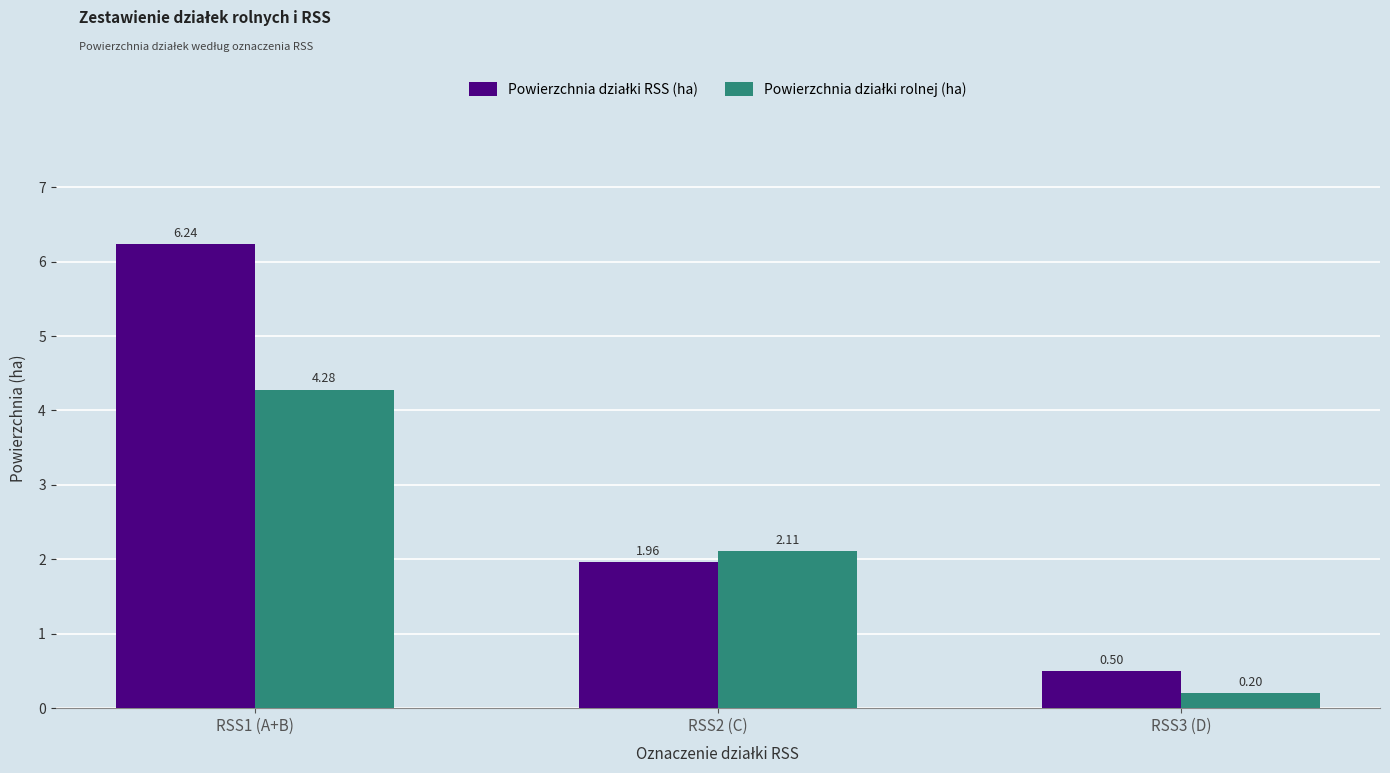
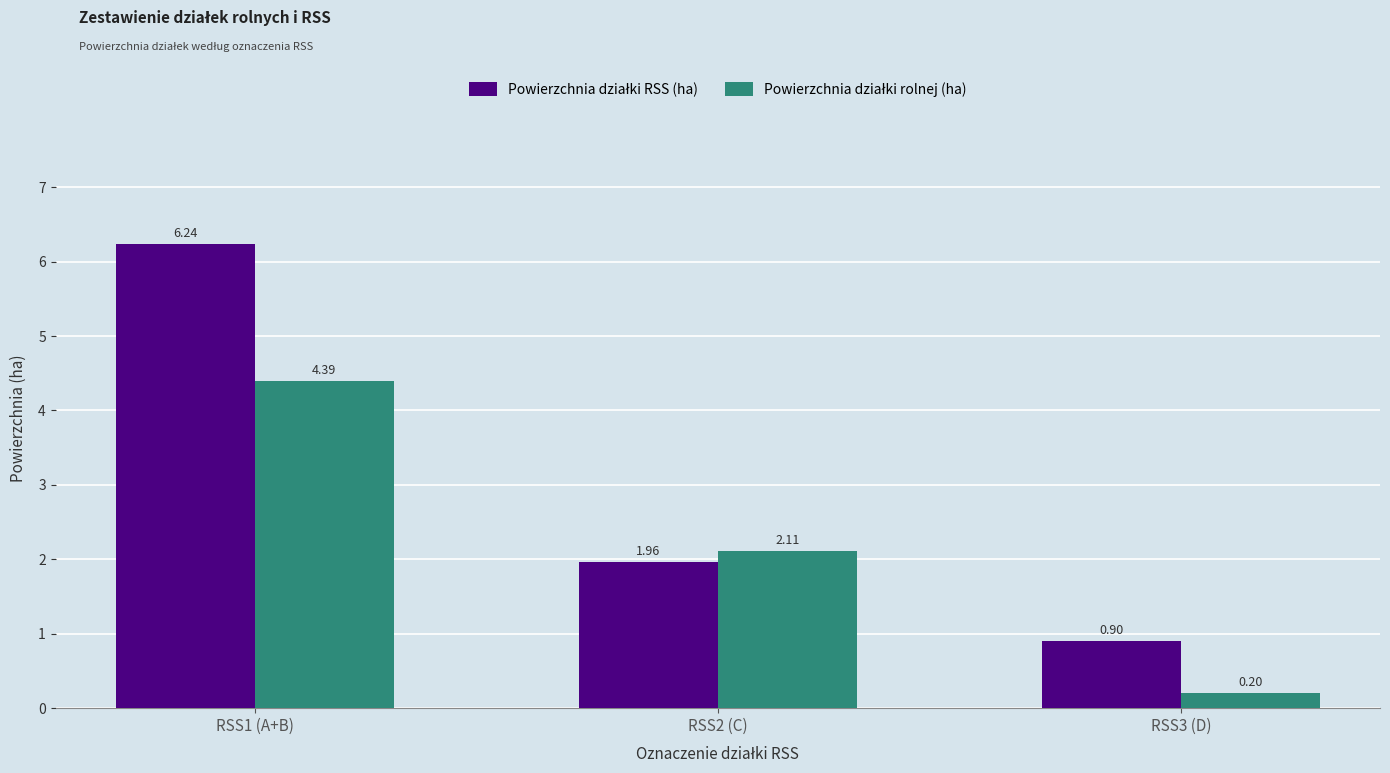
  {
    "Powierzchnia działki RSS (ha)": {
      "RSS1 (A+B)": 6.24,
      "RSS2 (C)": 1.96,
-     "RSS3 (D)": 0.50
+     "RSS3 (D)": 0.90
    },
    "Powierzchnia działki rolnej (ha)": {
-     "RSS1 (A+B)": 4.28,
+     "RSS1 (A+B)": 4.39,
      "RSS2 (C)": 2.11,
      "RSS3 (D)": 0.20
    }
  }
